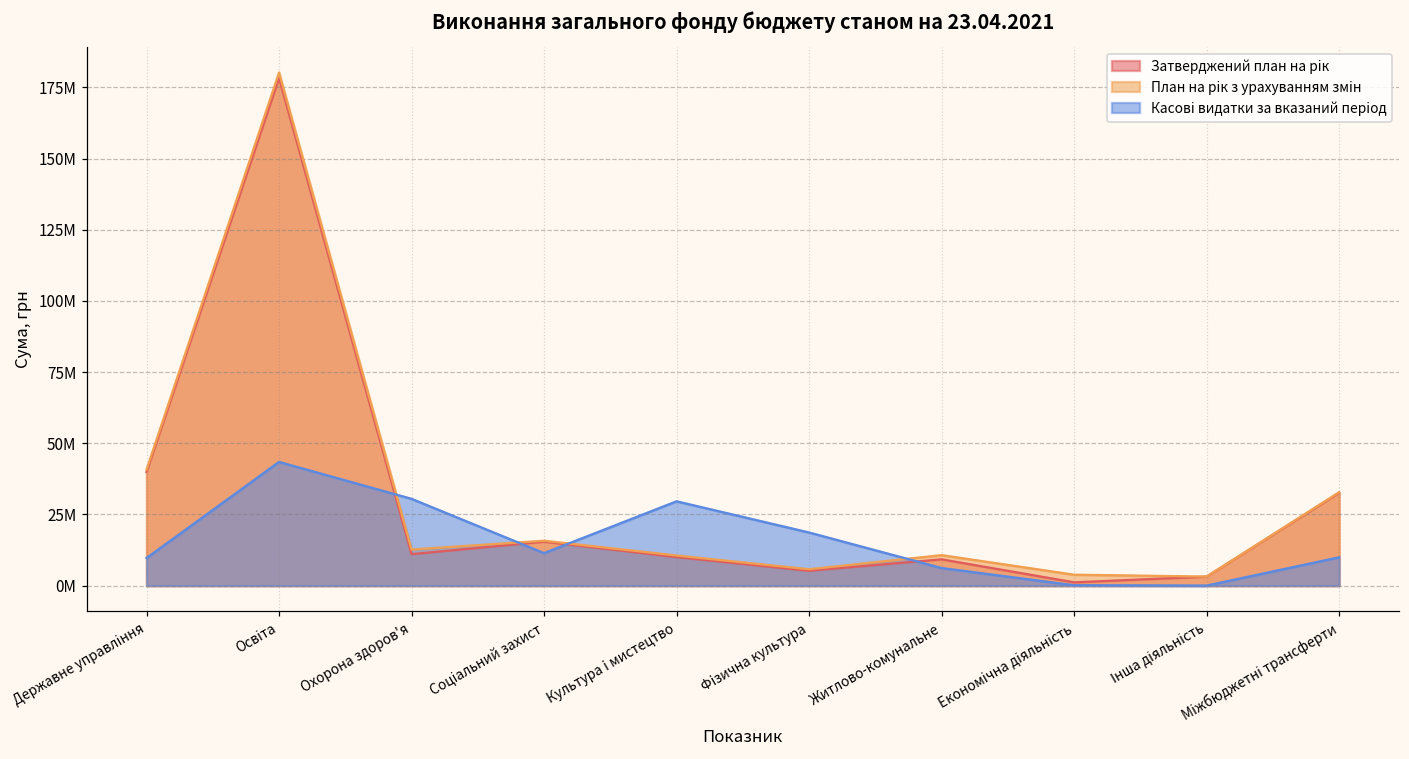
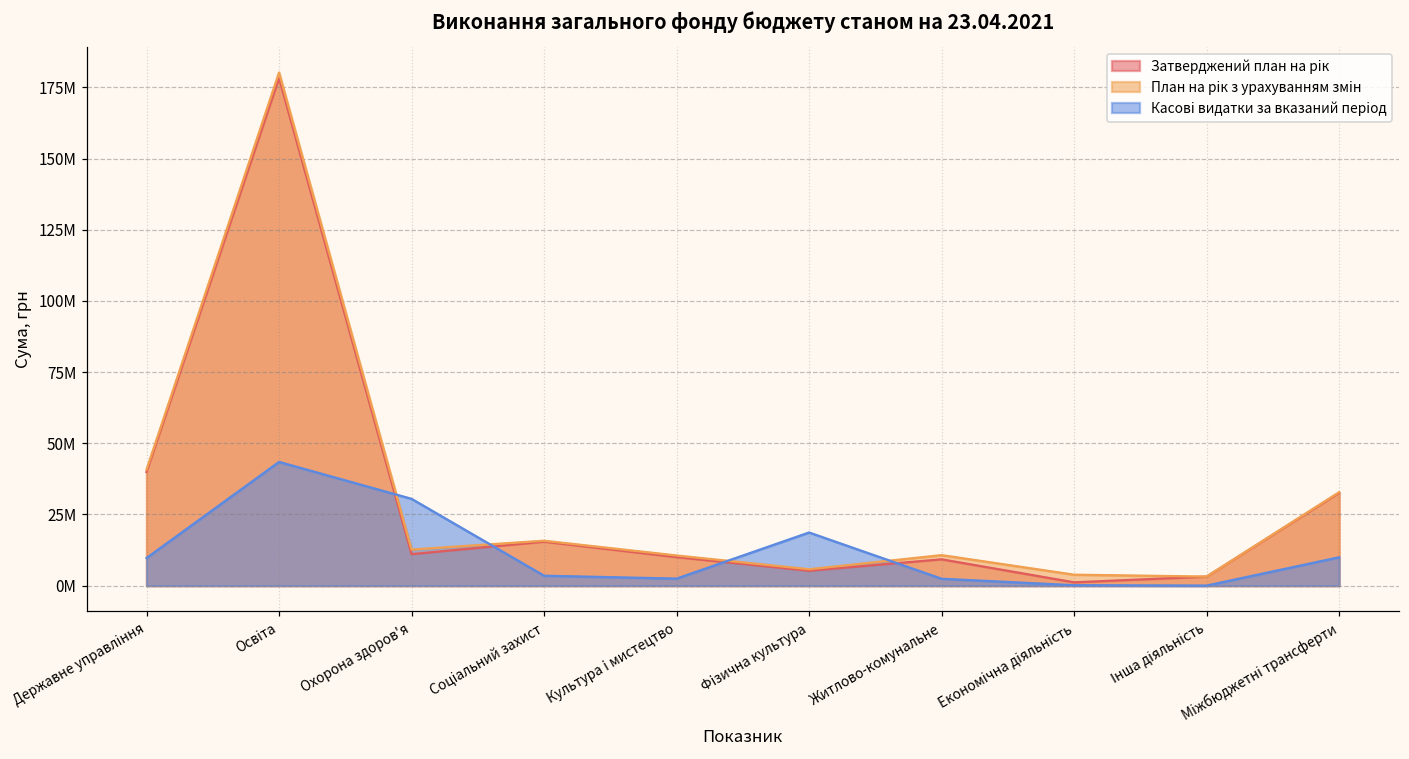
  {
    "Касові видатки за вказаний період": {
      "Державне управління": 10000000,
      "Освіта": 43000000,
      "Охорона здоров'я": 30000000,
-     "Соціальний захист": 11000000,
-     "Культура i мистецтво": 30000000,
+     "Соціальний захист": 3000000,
+     "Культура i мистецтво": 2000000,
      "Фiзична культура": 19000000,
-     "Житлово-комунальне": 6000000,
+     "Житлово-комунальне": 2000000,
      "Економічна діяльність": 0,
      "Інша діяльність": 0,
      "Міжбюджетні трансферти": 10000000
    }
  }
